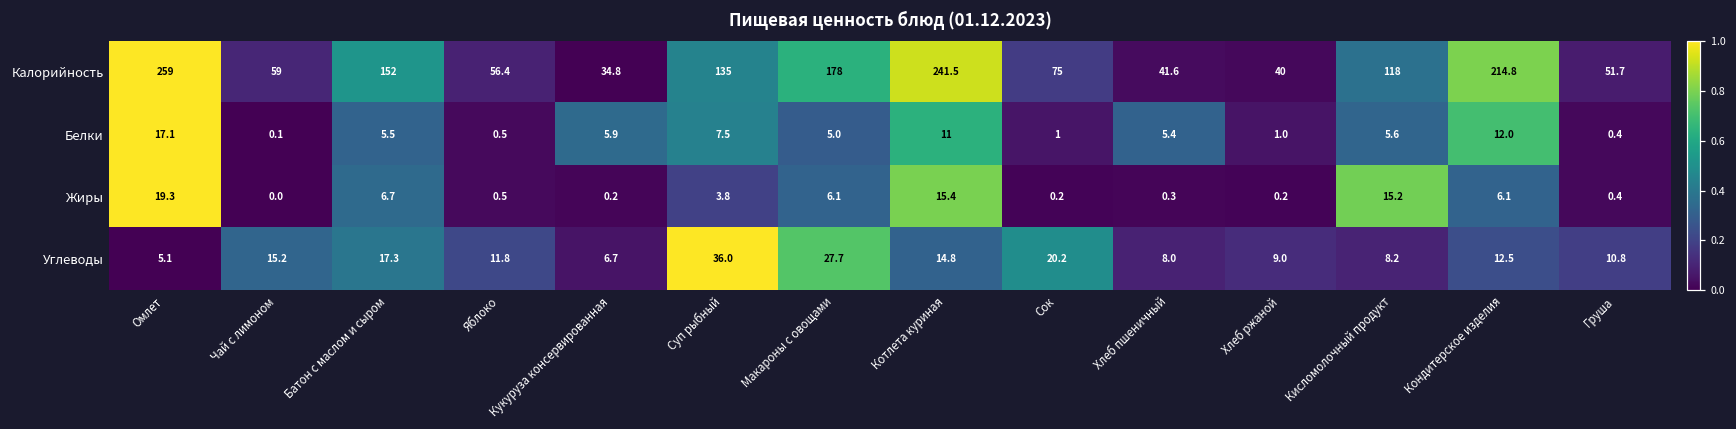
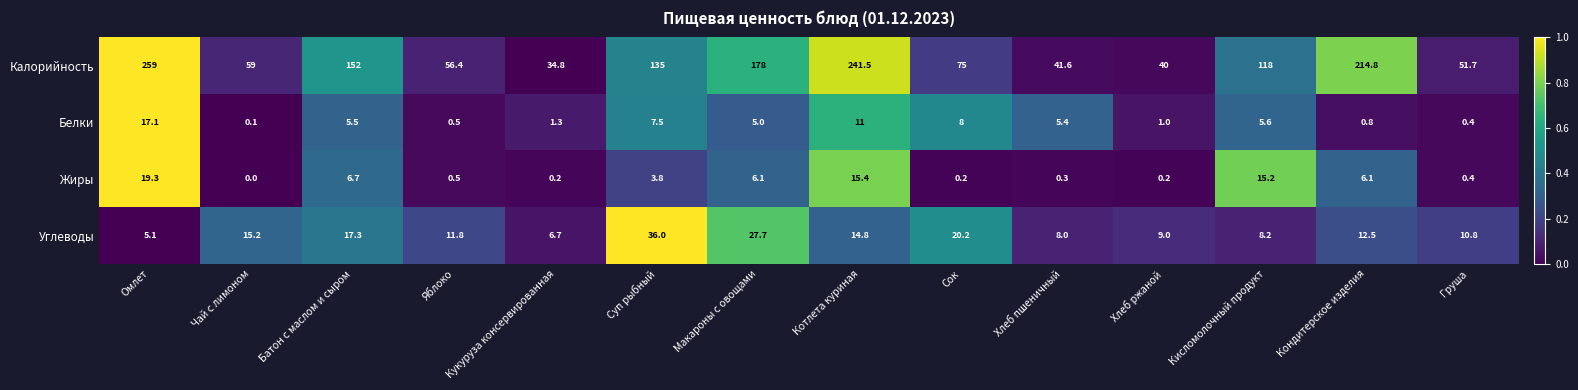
  {
    "Калорийность": {
      "Омлет": 259,
      "Чай с лимоном": 59,
      "Батон с маслом и сыром": 152,
      "Яблоко": 56.4,
      "Кукуруза консервированная": 34.8,
      "Суп рыбный": 135,
      "Макароны с овощами": 178,
      "Котлета куриная": 241.5,
      "Сок": 75,
      "Хлеб пшеничный": 41.6,
      "Хлеб ржаной": 40,
      "Кисломолочный продукт": 118,
      "Кондитерское изделия": 214.8,
      "Груша": 51.7
    },
    "Белки": {
      "Омлет": 17.1,
      "Чай с лимоном": 0.1,
      "Батон с маслом и сыром": 5.5,
      "Яблоко": 0.5,
-     "Кукуруза консервированная": 5.9,
+     "Кукуруза консервированная": 1.3,
      "Суп рыбный": 7.5,
      "Макароны с овощами": 5.0,
      "Котлета куриная": 11,
-     "Сок": 1,
+     "Сок": 8,
      "Хлеб пшеничный": 5.4,
      "Хлеб ржаной": 1.0,
      "Кисломолочный продукт": 5.6,
-     "Кондитерское изделия": 12.0,
+     "Кондитерское изделия": 0.8,
      "Груша": 0.4
    },
    "Жиры": {
      "Омлет": 19.3,
      "Чай с лимоном": 0.0,
      "Батон с маслом и сыром": 6.7,
      "Яблоко": 0.5,
      "Кукуруза консервированная": 0.2,
      "Суп рыбный": 3.8,
      "Макароны с овощами": 6.1,
      "Котлета куриная": 15.4,
      "Сок": 0.2,
      "Хлеб пшеничный": 0.3,
      "Хлеб ржаной": 0.2,
      "Кисломолочный продукт": 15.2,
      "Кондитерское изделия": 6.1,
      "Груша": 0.4
    },
    "Углеводы": {
      "Омлет": 5.1,
      "Чай с лимоном": 15.2,
      "Батон с маслом и сыром": 17.3,
      "Яблоко": 11.8,
      "Кукуруза консервированная": 6.7,
      "Суп рыбный": 36.0,
      "Макароны с овощами": 27.7,
      "Котлета куриная": 14.8,
      "Сок": 20.2,
      "Хлеб пшеничный": 8.0,
      "Хлеб ржаной": 9.0,
      "Кисломолочный продукт": 8.2,
      "Кондитерское изделия": 12.5,
      "Груша": 10.8
    }
  }
